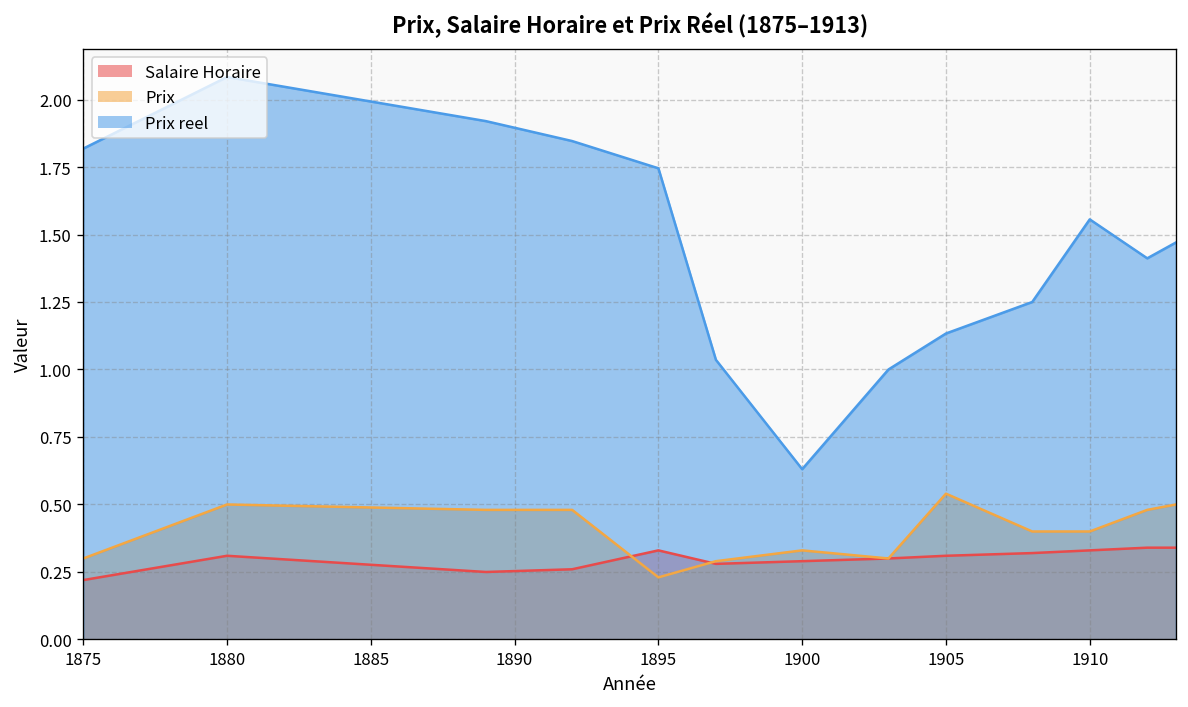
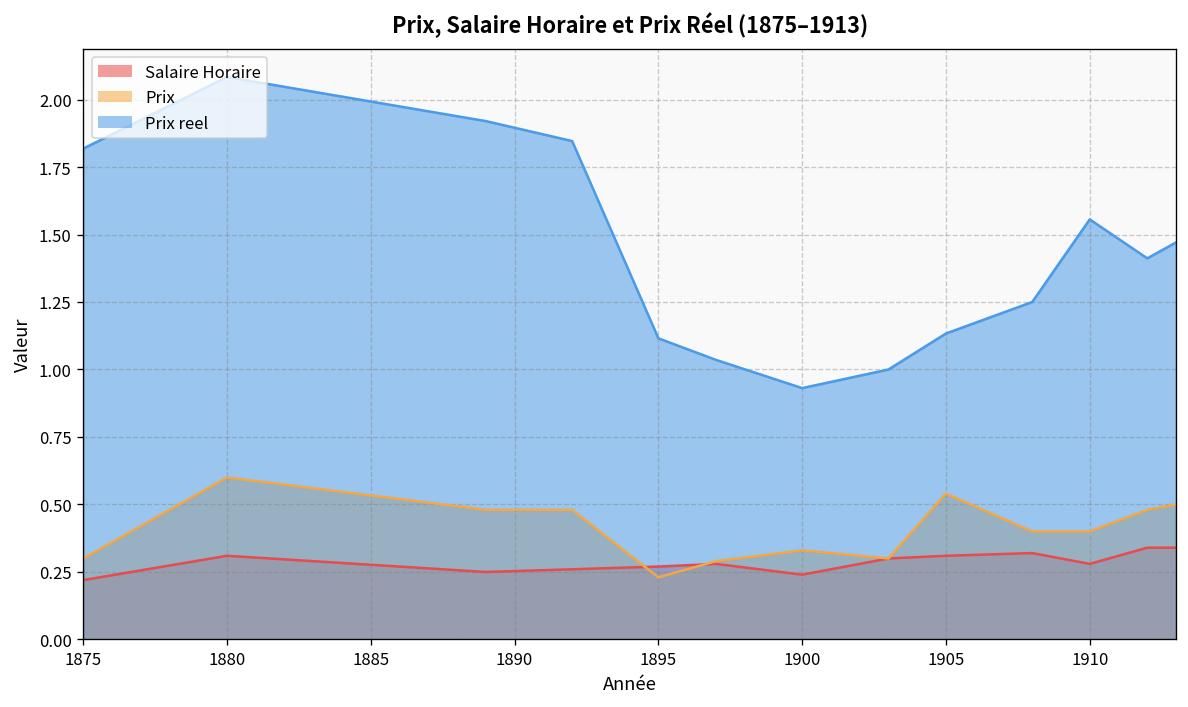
  {
    "Salaire Horaire": {
      "1875": 0.22,
      "1880": 0.31,
-     "1895": 0.33,
-     "1900": 0.29,
+     "1895": 0.27,
+     "1900": 0.24,
      "1905": 0.31,
-     "1910": 0.33
+     "1910": 0.28
    },
    "Prix": {
      "1875": 0.3,
-     "1880": 0.5,
+     "1880": 0.6,
      "1895": 0.23,
      "1900": 0.33,
      "1905": 0.54,
      "1910": 0.4
    },
    "Prix reel": {
      "1875": 1.82,
-     "1895": 1.75,
-     "1900": 0.63,
+     "1895": 1.12,
+     "1900": 0.93,
      "1905": 1.13,
      "1910": 1.56
    }
  }
